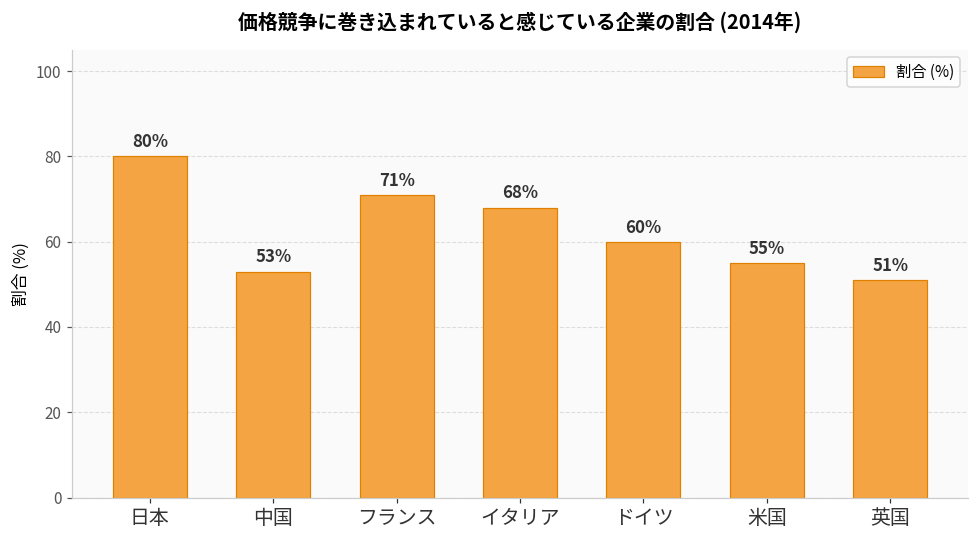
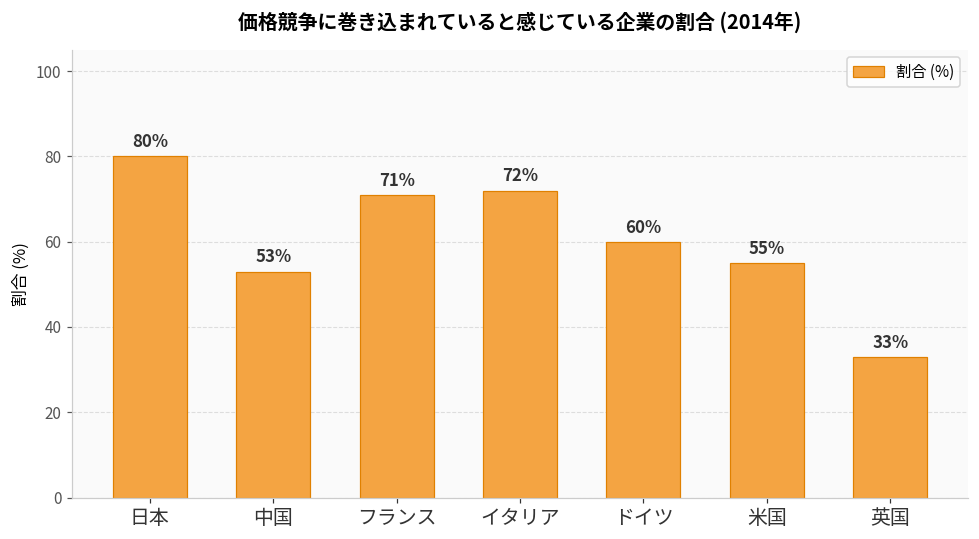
  {
    "日本": "80%",
    "中国": "53%",
    "フランス": "71%",
-   "イタリア": "68%",
+   "イタリア": "72%",
    "ドイツ": "60%",
    "米国": "55%",
-   "英国": "51%"
+   "英国": "33%"
  }
